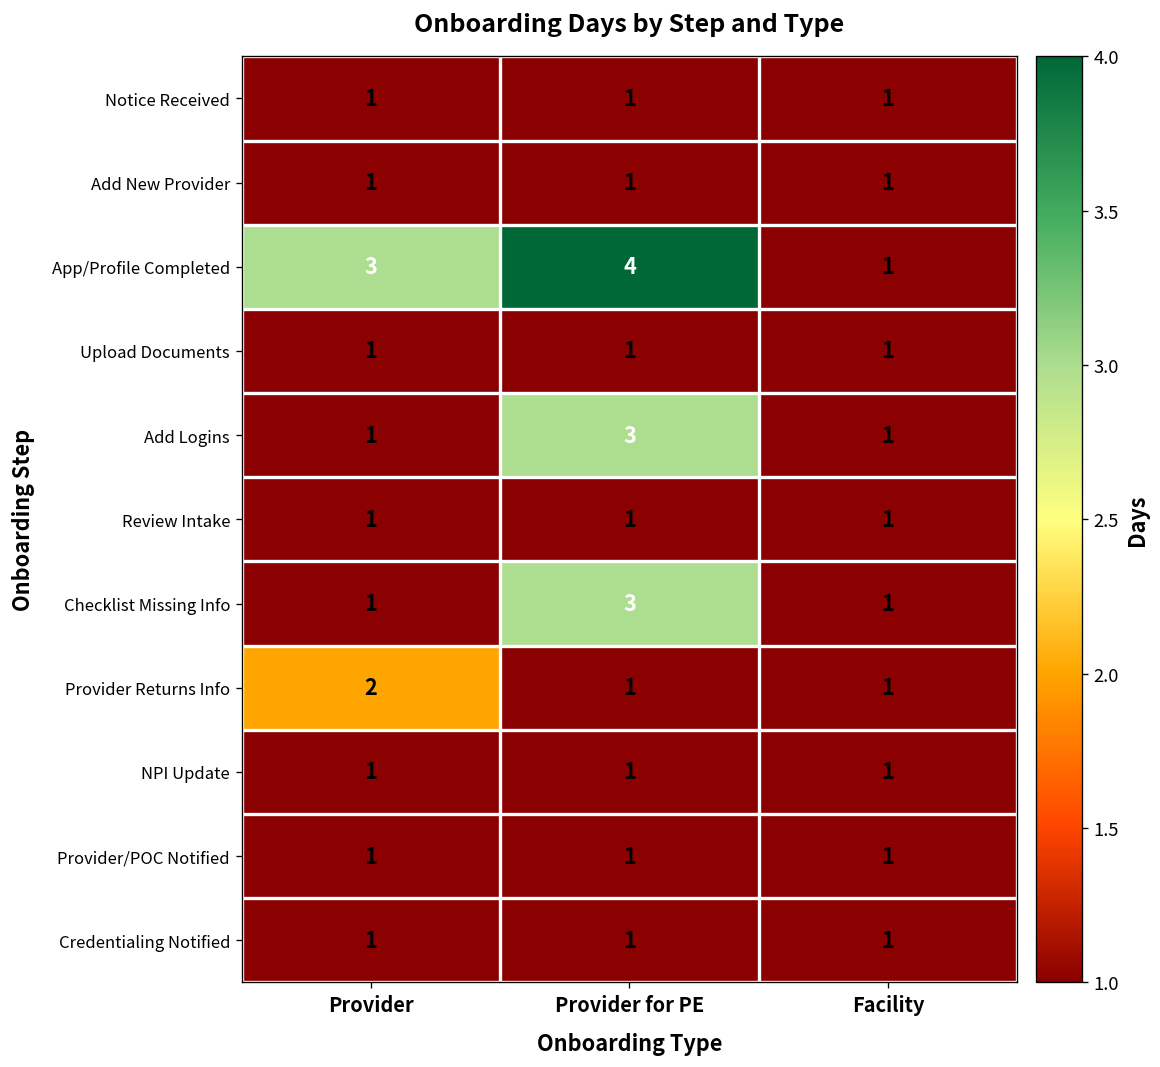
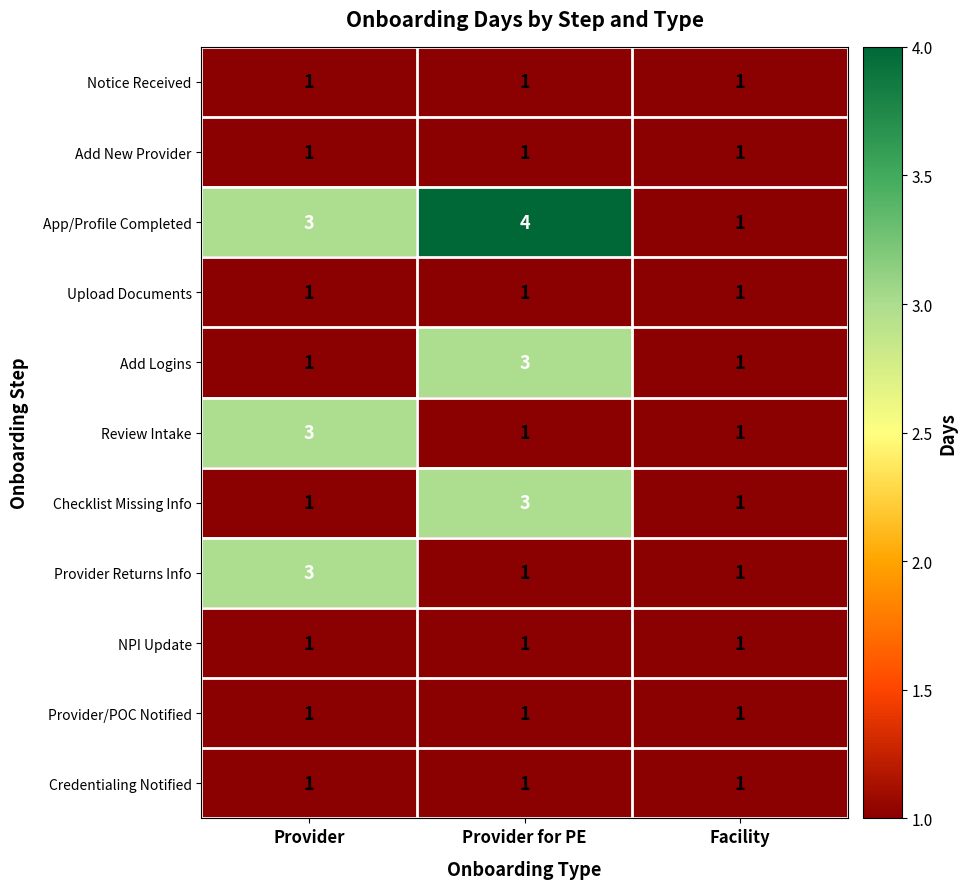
  {
    "Notice Received": {
      "Provider": 1,
      "Provider for PE": 1,
      "Facility": 1
    },
    "Add New Provider": {
      "Provider": 1,
      "Provider for PE": 1,
      "Facility": 1
    },
    "App/Profile Completed": {
      "Provider": 3,
      "Provider for PE": 4,
      "Facility": 1
    },
    "Upload Documents": {
      "Provider": 1,
      "Provider for PE": 1,
      "Facility": 1
    },
    "Add Logins": {
      "Provider": 1,
      "Provider for PE": 3,
      "Facility": 1
    },
    "Review Intake": {
-     "Provider": 1,
+     "Provider": 3,
      "Provider for PE": 1,
      "Facility": 1
    },
    "Checklist Missing Info": {
      "Provider": 1,
      "Provider for PE": 3,
      "Facility": 1
    },
    "Provider Returns Info": {
-     "Provider": 2,
+     "Provider": 3,
      "Provider for PE": 1,
      "Facility": 1
    },
    "NPI Update": {
      "Provider": 1,
      "Provider for PE": 1,
      "Facility": 1
    },
    "Provider/POC Notified": {
      "Provider": 1,
      "Provider for PE": 1,
      "Facility": 1
    },
    "Credentialing Notified": {
      "Provider": 1,
      "Provider for PE": 1,
      "Facility": 1
    }
  }
